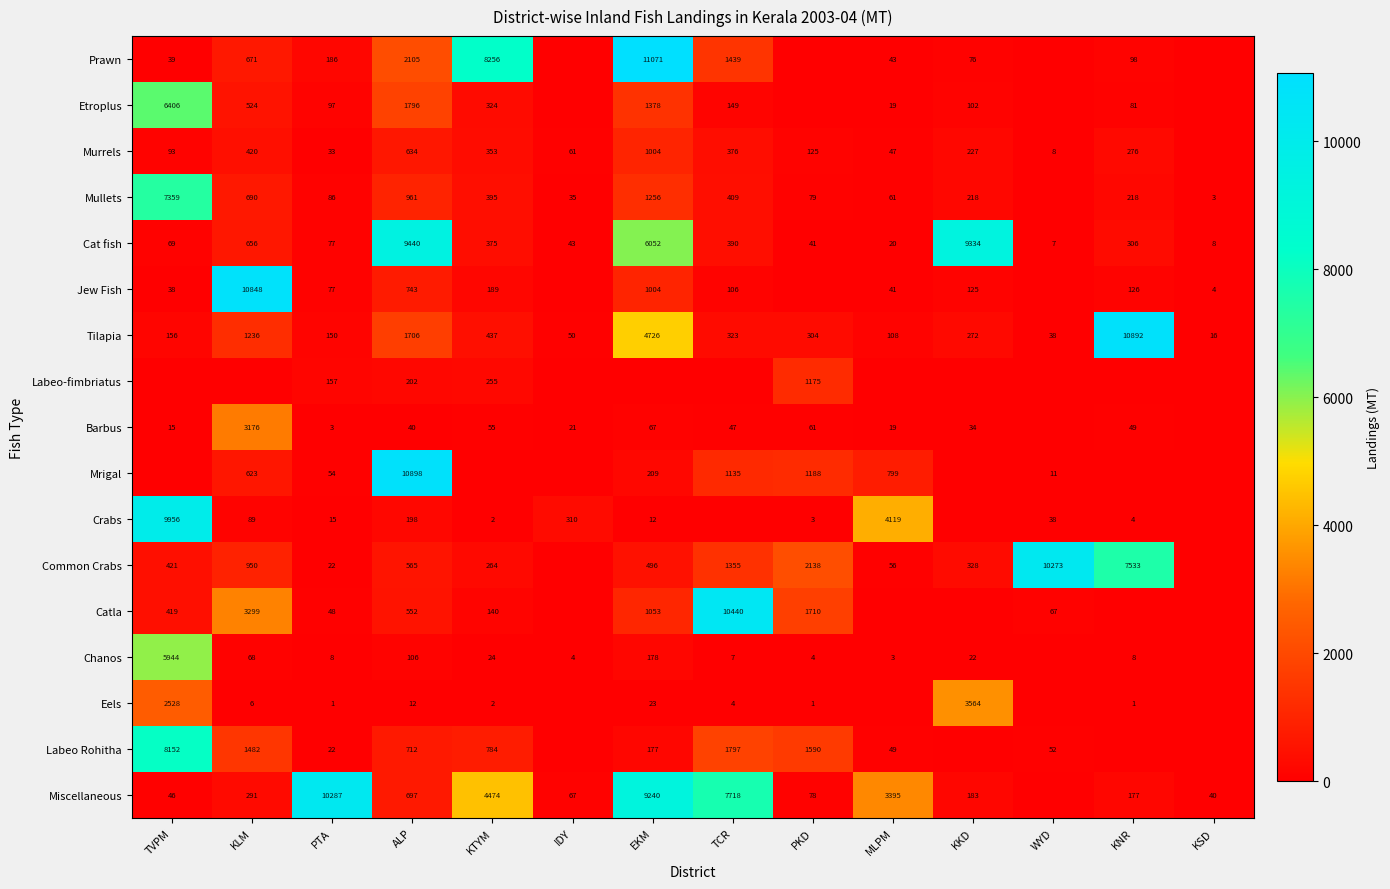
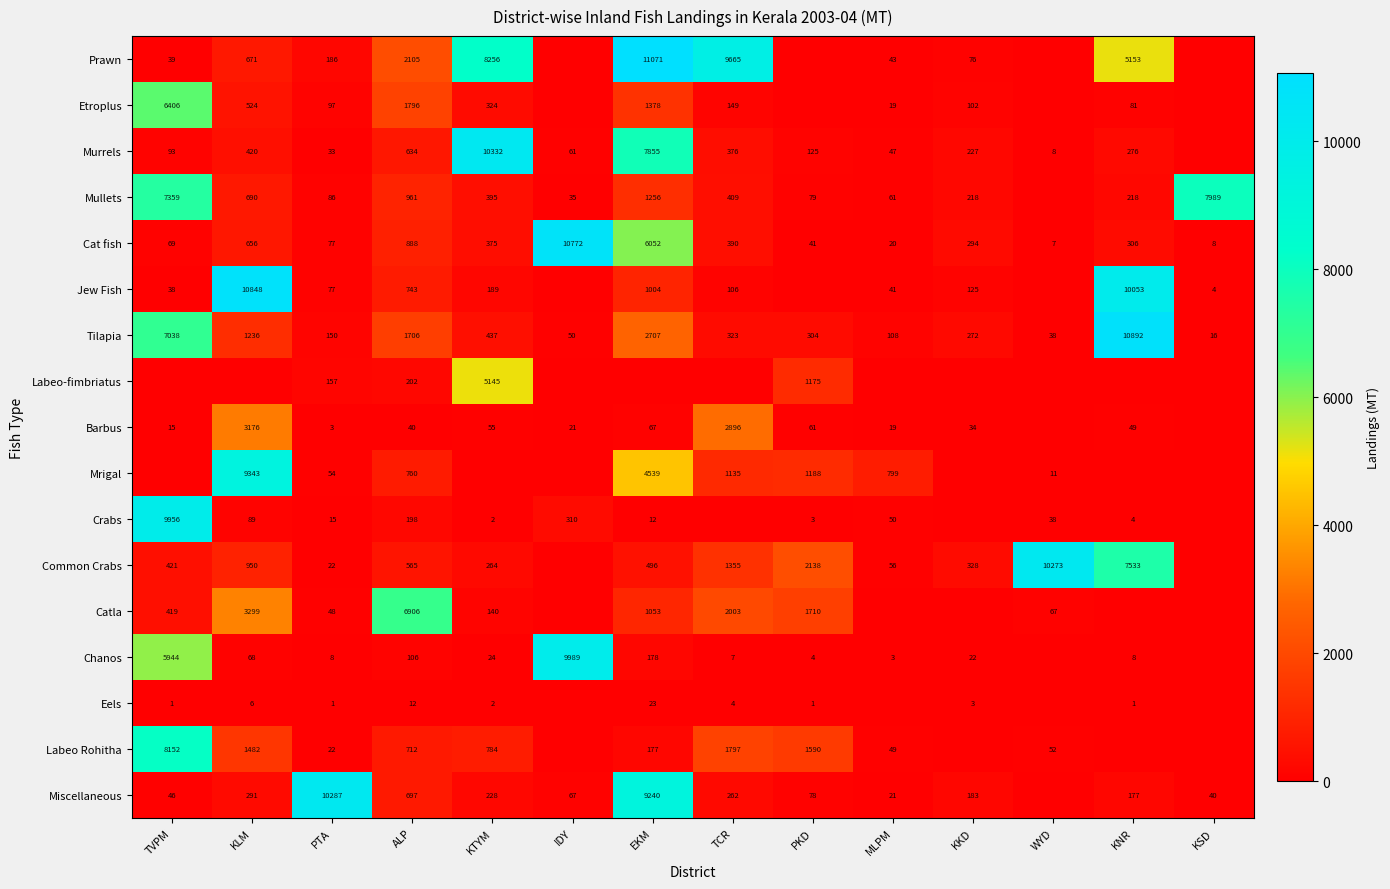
  {
    "Prawn": {
      "TVPM": 39,
      "KLM": 671,
      "PTA": 186,
      "ALP": 2105,
      "KTYM": 8256,
      "EKM": 11071,
-     "TCR": 1439,
+     "TCR": 9665,
      "MLPM": 43,
      "KKD": 76,
-     "KNR": 98
+     "KNR": 5153
    },
    "Etroplus": {
      "TVPM": 6406,
      "KLM": 524,
      "PTA": 97,
      "ALP": 1796,
      "KTYM": 324,
      "EKM": 1378,
      "TCR": 149,
      "MLPM": 19,
      "KKD": 102,
      "KNR": 81
    },
    "Murrels": {
      "TVPM": 93,
      "KLM": 420,
      "PTA": 33,
      "ALP": 634,
-     "KTYM": 353,
+     "KTYM": 10332,
      "IDY": 61,
-     "EKM": 1004,
+     "EKM": 7855,
      "TCR": 376,
      "PKD": 125,
      "MLPM": 47,
      "KKD": 227,
      "WYD": 8,
      "KNR": 276
    },
    "Mullets": {
      "TVPM": 7359,
      "KLM": 690,
      "PTA": 86,
      "ALP": 961,
      "KTYM": 395,
      "IDY": 35,
      "EKM": 1256,
      "TCR": 409,
      "PKD": 79,
      "MLPM": 61,
      "KKD": 218,
      "KNR": 218,
-     "KSD": 3
+     "KSD": 7989
    },
    "Cat fish": {
      "TVPM": 69,
      "KLM": 656,
      "PTA": 77,
-     "ALP": 9440,
+     "ALP": 888,
      "KTYM": 375,
-     "IDY": 43,
+     "IDY": 10772,
      "EKM": 6052,
      "TCR": 390,
      "PKD": 41,
      "MLPM": 20,
-     "KKD": 9334,
+     "KKD": 294,
      "WYD": 7,
      "KNR": 306,
      "KSD": 8
    },
    "Jew Fish": {
      "TVPM": 38,
      "KLM": 10848,
      "PTA": 77,
      "ALP": 743,
      "KTYM": 189,
      "EKM": 1004,
      "TCR": 106,
      "MLPM": 41,
      "KKD": 125,
-     "KNR": 126,
+     "KNR": 10053,
      "KSD": 4
    },
    "Tilapia": {
-     "TVPM": 156,
+     "TVPM": 7038,
      "KLM": 1236,
      "PTA": 150,
      "ALP": 1706,
      "KTYM": 437,
      "IDY": 50,
-     "EKM": 4726,
+     "EKM": 2707,
      "TCR": 323,
      "PKD": 304,
      "MLPM": 108,
      "KKD": 272,
      "WYD": 38,
      "KNR": 10892,
      "KSD": 16
    },
    "Labeo-fimbriatus": {
      "PTA": 157,
      "ALP": 202,
-     "KTYM": 255,
+     "KTYM": 5145,
      "PKD": 1175
    },
    "Barbus": {
      "TVPM": 15,
      "KLM": 3176,
      "PTA": 3,
      "ALP": 40,
      "KTYM": 55,
      "IDY": 21,
      "EKM": 67,
-     "TCR": 47,
+     "TCR": 2896,
      "PKD": 61,
      "MLPM": 19,
      "KKD": 34,
      "KNR": 49
    },
    "Mrigal": {
-     "KLM": 623,
+     "KLM": 9343,
      "PTA": 54,
-     "ALP": 10898,
-     "EKM": 209,
+     "ALP": 760,
+     "EKM": 4539,
      "TCR": 1135,
      "PKD": 1188,
      "MLPM": 799,
      "WYD": 11
    },
    "Crabs": {
      "TVPM": 9956,
      "KLM": 89,
      "PTA": 15,
      "ALP": 198,
      "KTYM": 2,
      "IDY": 310,
      "EKM": 12,
      "PKD": 3,
-     "MLPM": 4119,
+     "MLPM": 50,
      "WYD": 38,
      "KNR": 4
    },
    "Common Crabs": {
      "TVPM": 421,
      "KLM": 950,
      "PTA": 22,
      "ALP": 565,
      "KTYM": 264,
      "EKM": 496,
      "TCR": 1355,
      "PKD": 2138,
      "MLPM": 56,
      "KKD": 328,
      "WYD": 10273,
      "KNR": 7533
    },
    "Catla": {
      "TVPM": 419,
      "KLM": 3299,
      "PTA": 48,
-     "ALP": 552,
+     "ALP": 6906,
      "KTYM": 140,
      "EKM": 1053,
-     "TCR": 10440,
+     "TCR": 2003,
      "PKD": 1710,
      "WYD": 67
    },
    "Chanos": {
      "TVPM": 5944,
      "KLM": 68,
      "PTA": 8,
      "ALP": 106,
      "KTYM": 24,
-     "IDY": 4,
+     "IDY": 9989,
      "EKM": 178,
      "TCR": 7,
      "PKD": 4,
      "MLPM": 3,
      "KKD": 22,
      "KNR": 8
    },
    "Eels": {
-     "TVPM": 2528,
+     "TVPM": 1,
      "KLM": 6,
      "PTA": 1,
      "ALP": 12,
      "KTYM": 2,
      "EKM": 23,
      "TCR": 4,
      "PKD": 1,
-     "KKD": 3564,
+     "KKD": 3,
      "KNR": 1
    },
    "Labeo Rohitha": {
      "TVPM": 8152,
      "KLM": 1482,
      "PTA": 22,
      "ALP": 712,
      "KTYM": 784,
      "EKM": 177,
      "TCR": 1797,
      "PKD": 1590,
      "MLPM": 49,
      "WYD": 52
    },
    "Miscellaneous": {
      "TVPM": 46,
      "KLM": 291,
      "PTA": 10287,
      "ALP": 697,
-     "KTYM": 4474,
+     "KTYM": 228,
      "IDY": 67,
      "EKM": 9240,
-     "TCR": 7718,
+     "TCR": 262,
      "PKD": 78,
-     "MLPM": 3395,
+     "MLPM": 21,
      "KKD": 183,
      "KNR": 177,
      "KSD": 40
    }
  }
